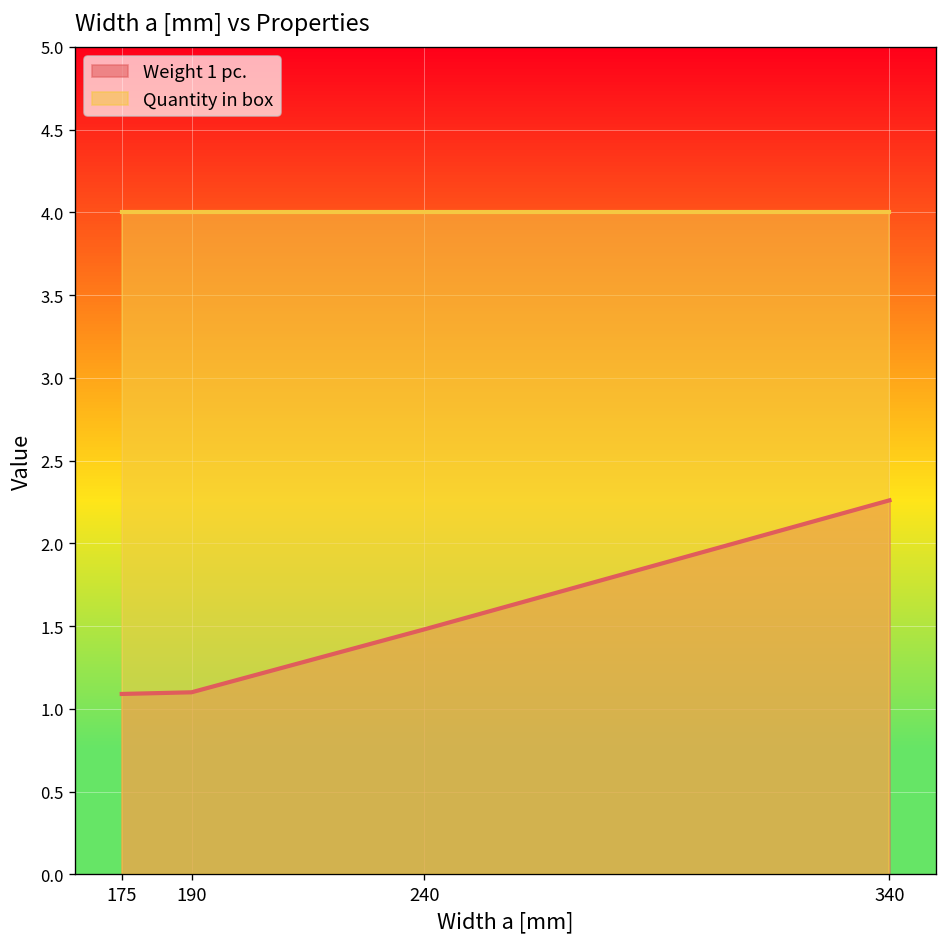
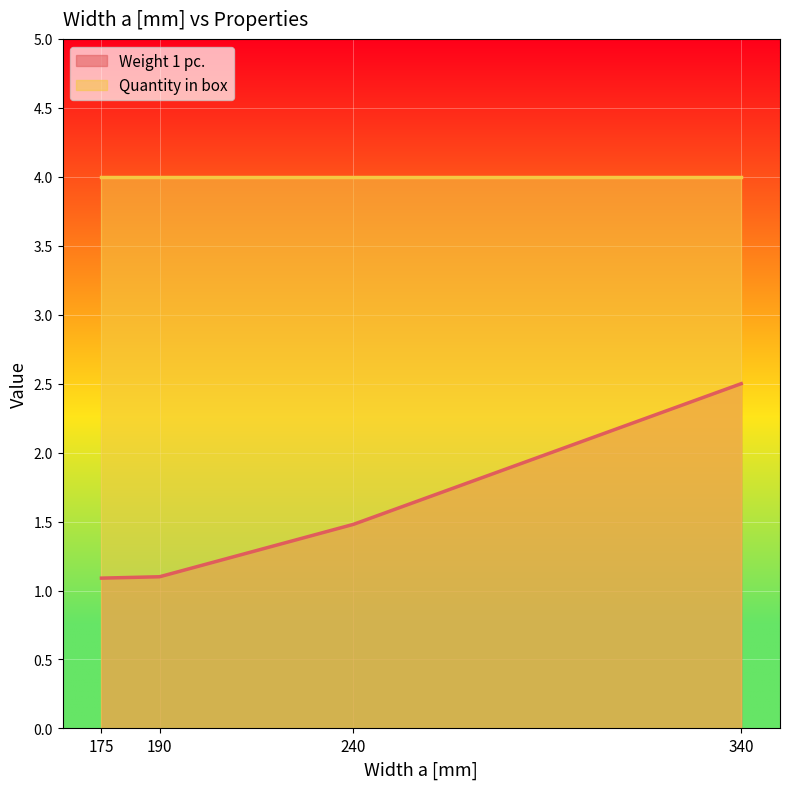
  {
    "Weight 1 pc.": {
      "175": 1.09,
      "190": 1.10,
      "240": 1.48,
-     "340": 2.26
+     "340": 2.50
    },
    "Quantity in box": {
      "175": 4.00,
      "190": 4.00,
      "240": 4.00,
      "340": 4.00
    }
  }
